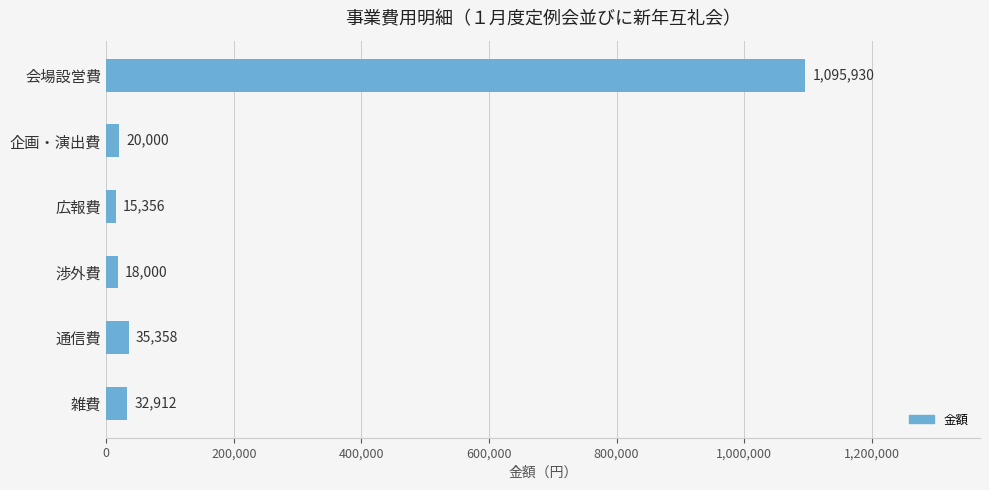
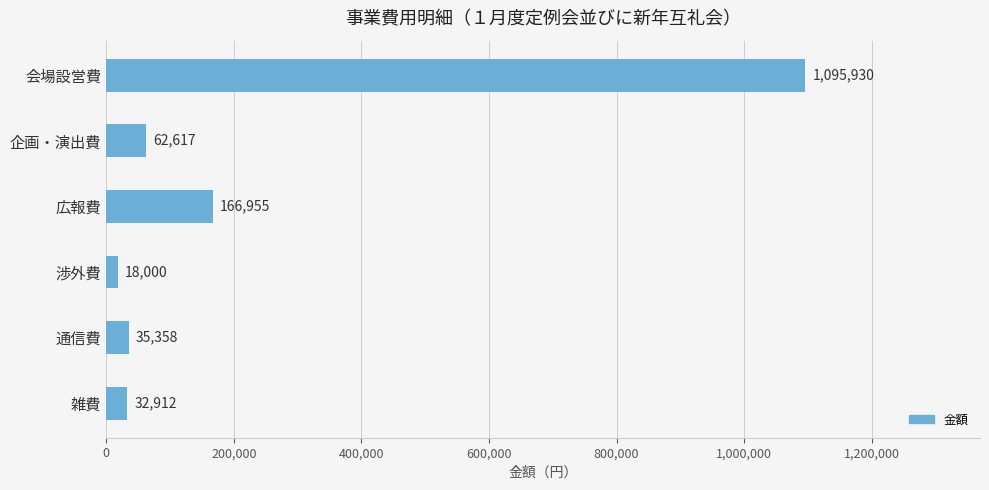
  {
    "会場設営費": "1,095,930",
-   "企画・演出費": "20,000",
-   "広報費": "15,356",
+   "企画・演出費": "62,617",
+   "広報費": "166,955",
    "渉外費": "18,000",
    "通信費": "35,358",
    "雑費": "32,912"
  }
